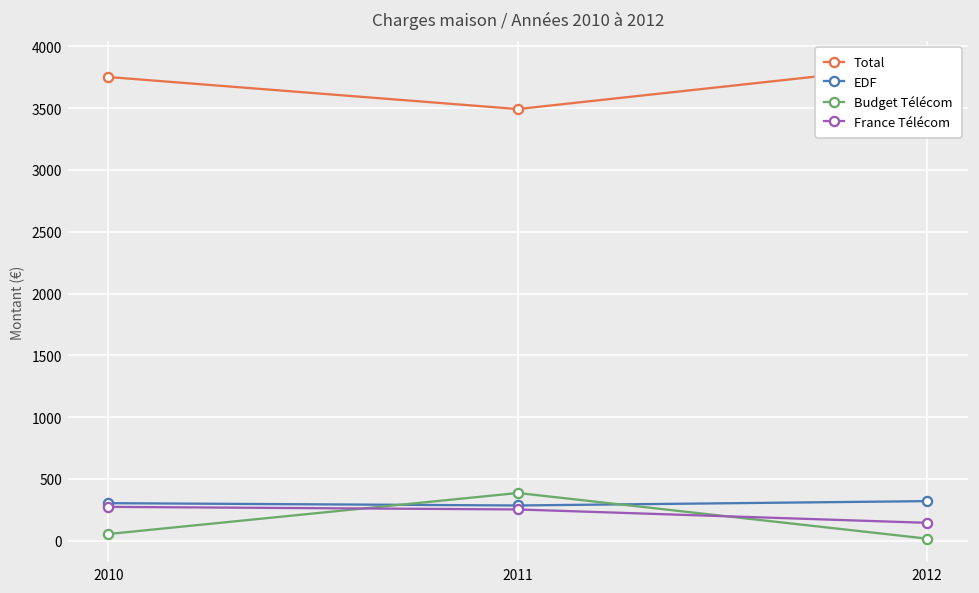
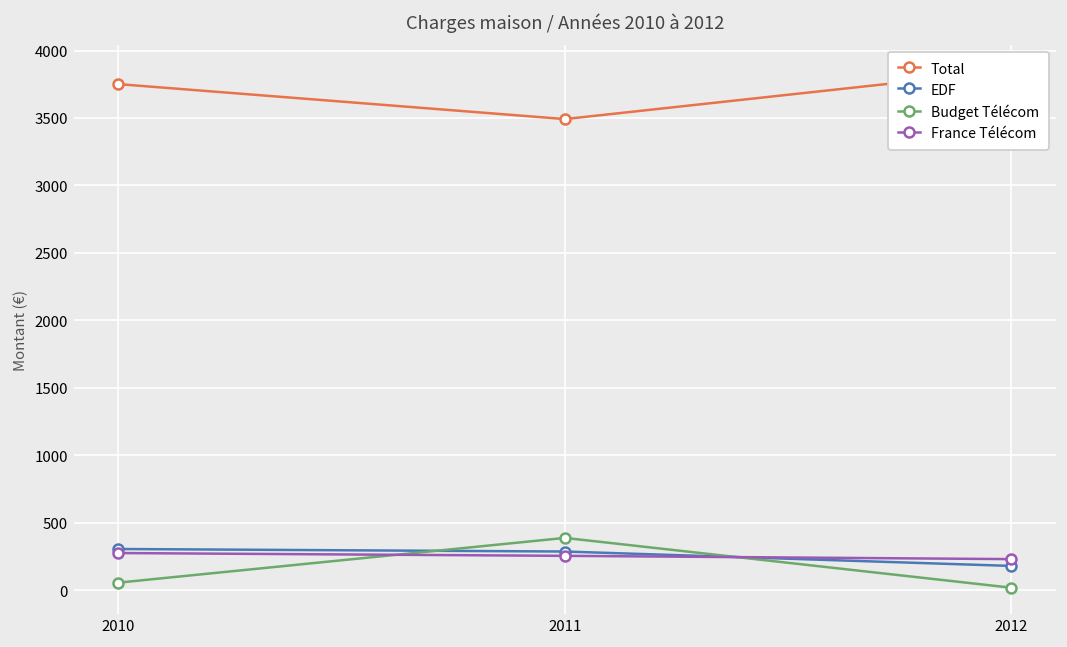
  {
    "Total": {
      "2010": 3750,
      "2011": 3490
    },
    "EDF": {
      "2010": 300,
      "2011": 290,
-     "2012": 320
+     "2012": 180
    },
    "Budget Télécom": {
      "2010": 60,
      "2011": 390,
      "2012": 20
    },
    "France Télécom": {
      "2010": 270,
      "2011": 250,
-     "2012": 150
+     "2012": 230
    }
  }
